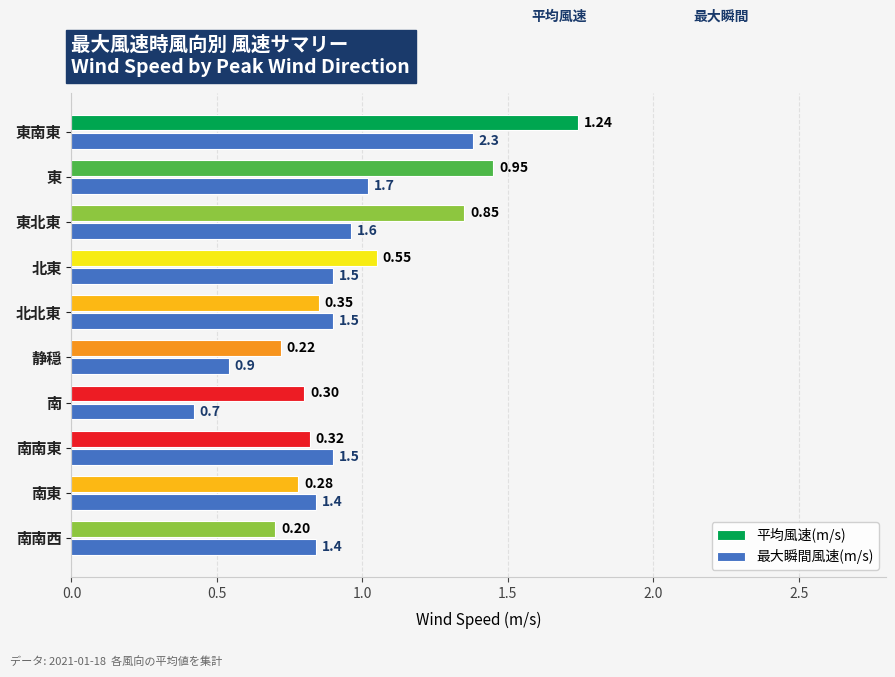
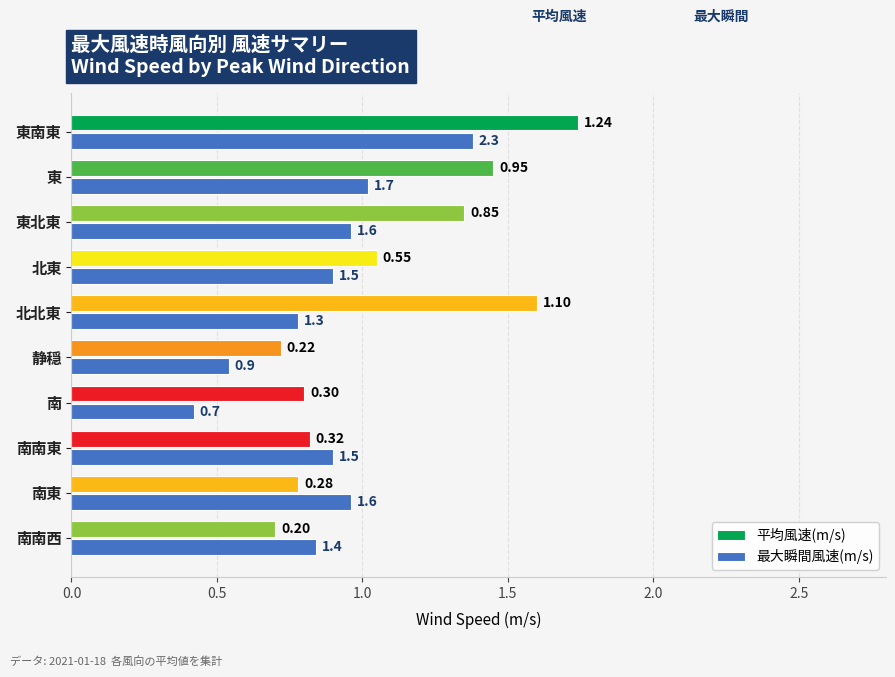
  {
    "平均風速(m/s)": {
-     "北北東": 0.35
+     "北北東": 1.10
    },
    "最大瞬間風速(m/s)": {
-     "北北東": 1.5,
-     "南東": 1.4
+     "北北東": 1.3,
+     "南東": 1.6
    }
  }
